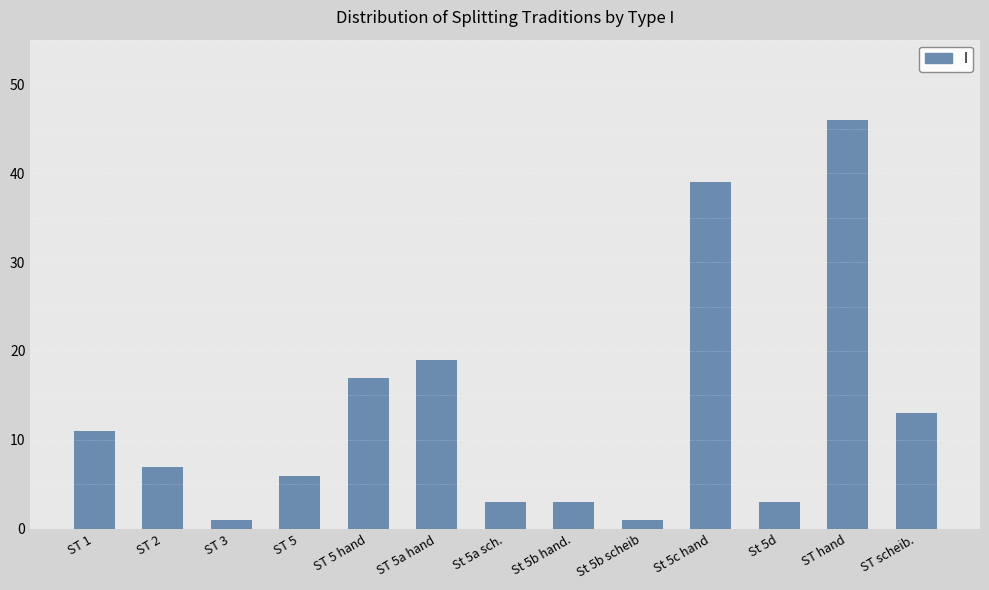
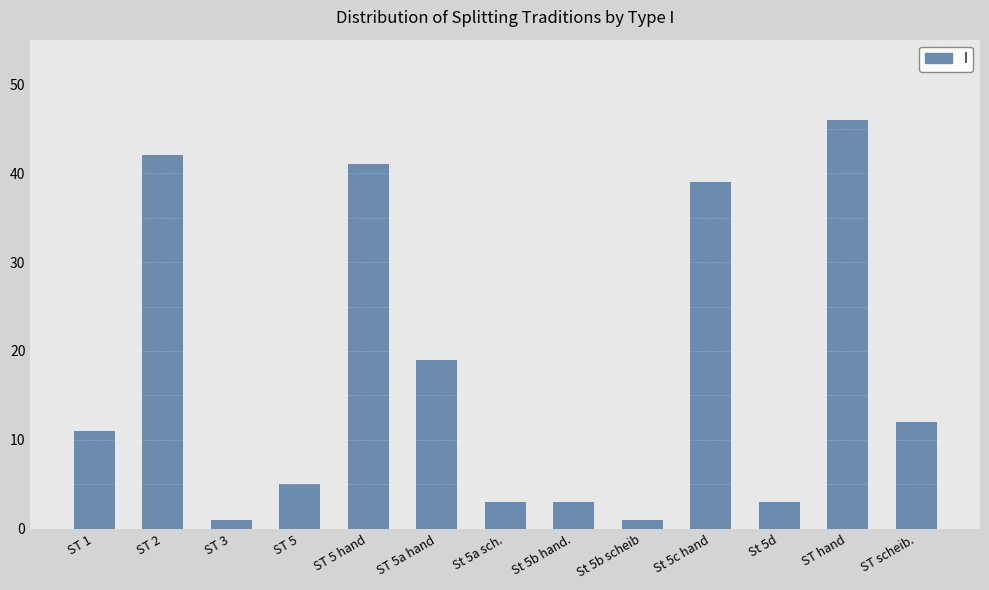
  {
    "ST 1": 11,
-   "ST 2": 7,
+   "ST 2": 42,
    "ST 3": 1,
-   "ST 5": 6,
-   "ST 5 hand": 17,
+   "ST 5": 5,
+   "ST 5 hand": 41,
    "ST 5a hand": 19,
    "St 5a sch.": 3,
    "St 5b hand.": 3,
    "St 5b scheib": 1,
    "St 5c hand": 39,
    "St 5d": 3,
    "ST hand": 46,
-   "ST scheib.": 13
+   "ST scheib.": 12
  }
